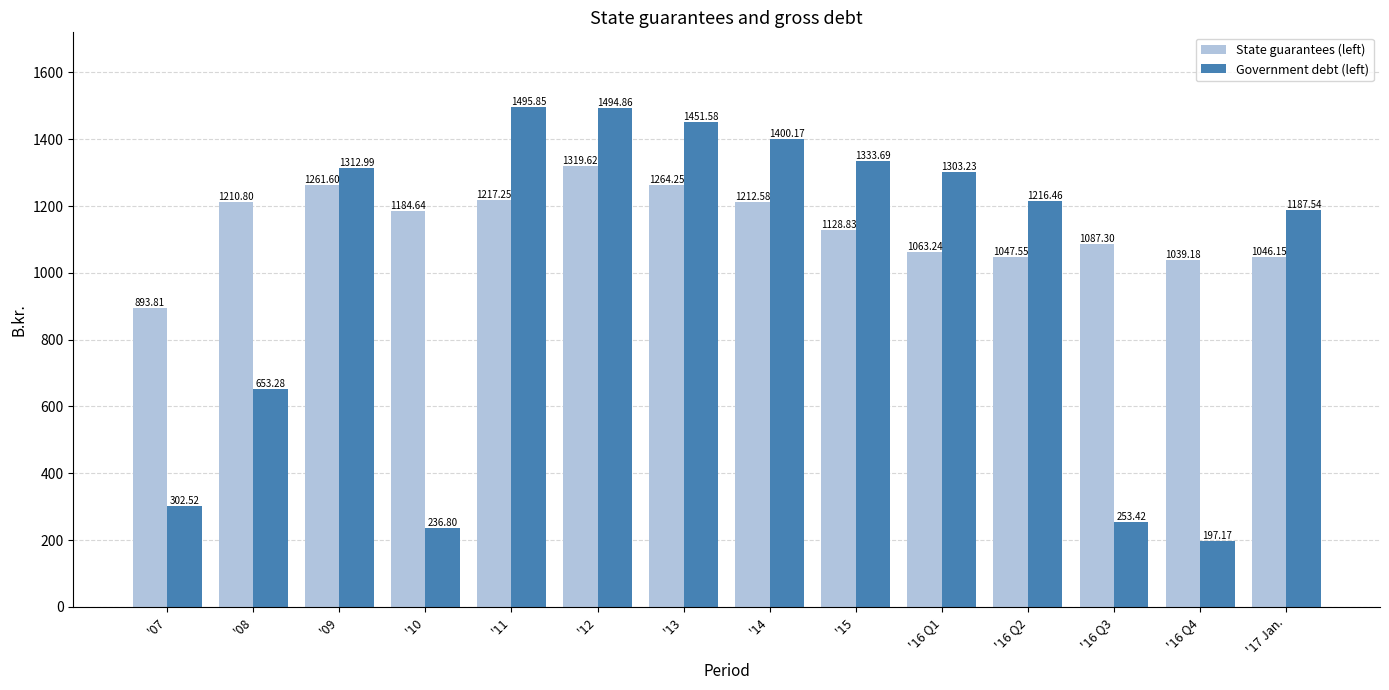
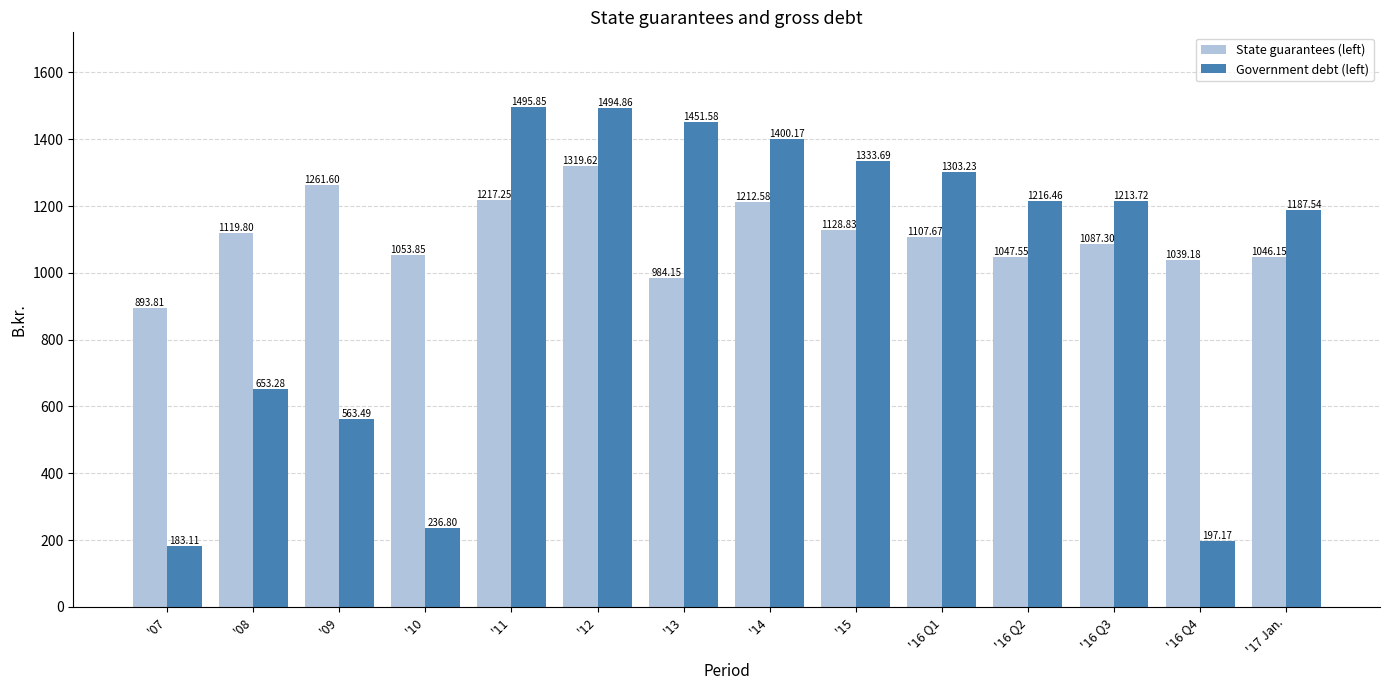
  {
    "State guarantees (left)": {
      "'07": 893.81,
-     "'08": 1210.80,
+     "'08": 1119.80,
      "'09": 1261.60,
-     "'10": 1184.64,
+     "'10": 1053.85,
      "'11": 1217.25,
      "'12": 1319.62,
-     "'13": 1264.25,
+     "'13": 984.15,
      "'14": 1212.58,
      "'15": 1128.83,
-     "'16 Q1": 1063.24,
+     "'16 Q1": 1107.67,
      "'16 Q2": 1047.55,
      "'16 Q3": 1087.30,
      "'16 Q4": 1039.18,
      "'17 Jan.": 1046.15
    },
    "Government debt (left)": {
-     "'07": 302.52,
+     "'07": 183.11,
      "'08": 653.28,
-     "'09": 1312.99,
+     "'09": 563.49,
      "'10": 236.80,
      "'11": 1495.85,
      "'12": 1494.86,
      "'13": 1451.58,
      "'14": 1400.17,
      "'15": 1333.69,
      "'16 Q1": 1303.23,
      "'16 Q2": 1216.46,
-     "'16 Q3": 253.42,
+     "'16 Q3": 1213.72,
      "'16 Q4": 197.17,
      "'17 Jan.": 1187.54
    }
  }
